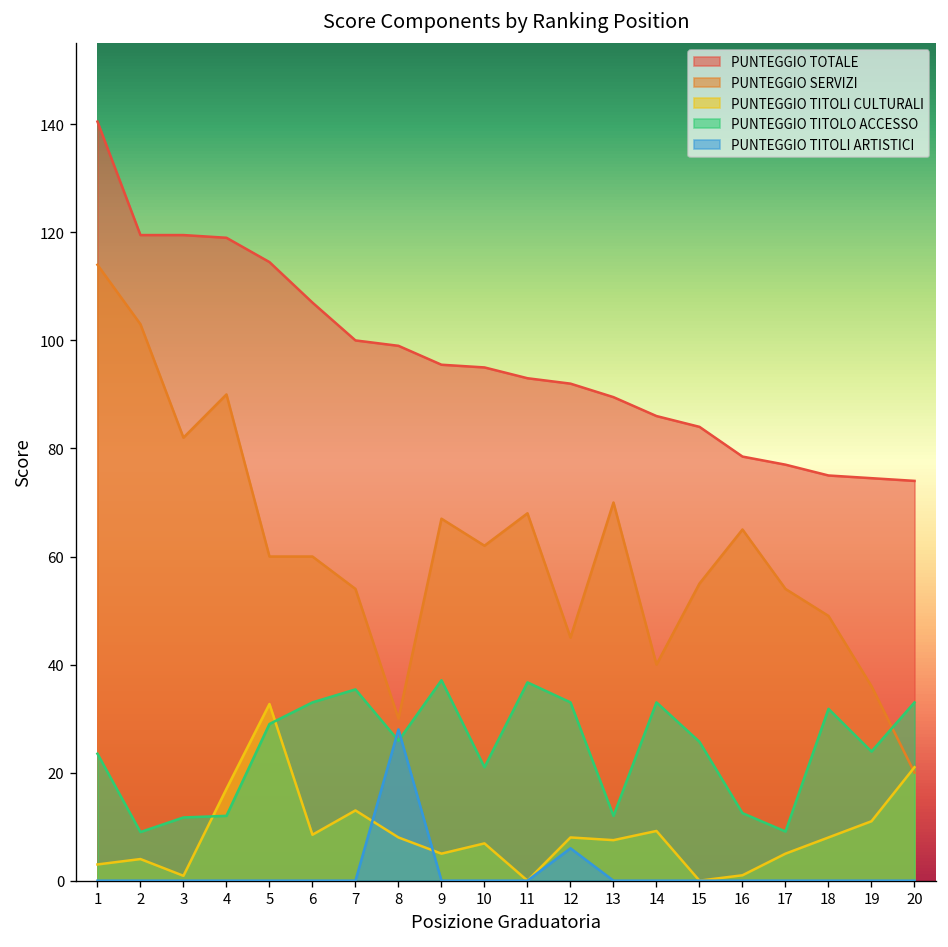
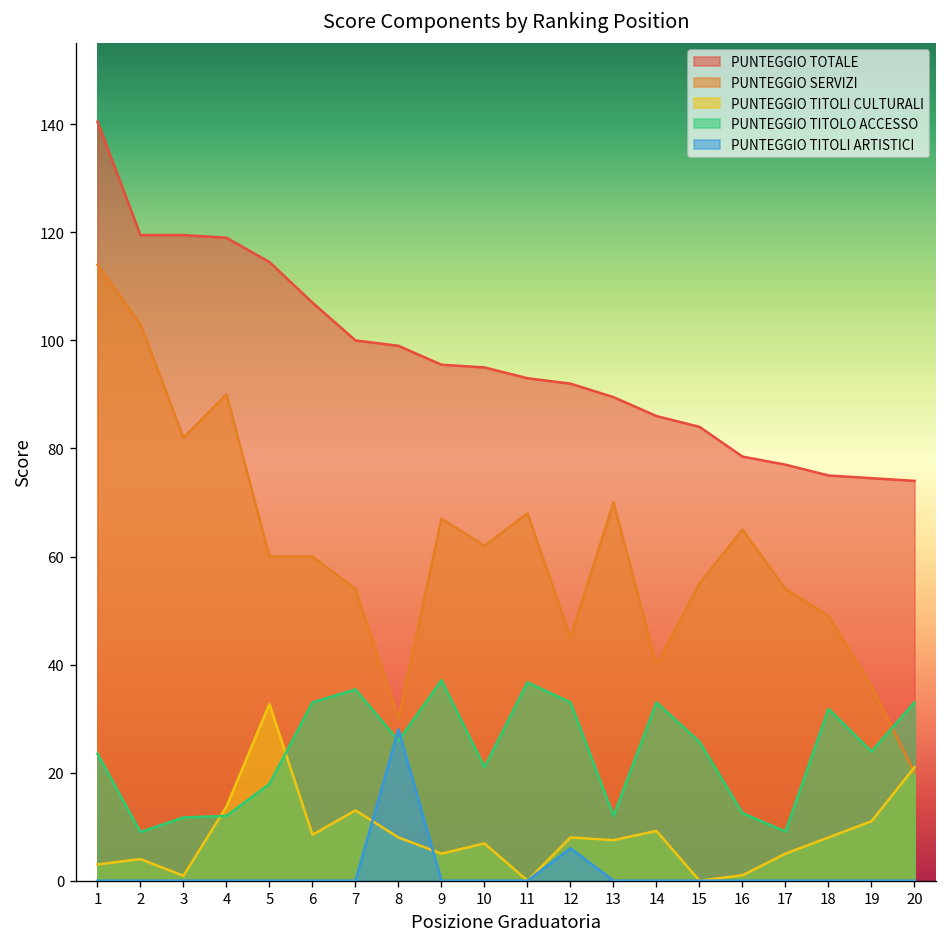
  {
    "PUNTEGGIO TITOLI CULTURALI": {
      "1": 3,
      "2": 4,
      "3": 1,
-     "4": 17,
+     "4": 14,
      "5": 33,
      "6": 9,
      "7": 13,
      "8": 8,
      "9": 5,
      "10": 7,
      "12": 8,
      "13": 8,
      "14": 9,
      "16": 1,
      "17": 5,
      "18": 8,
      "19": 11,
      "20": 21
    },
    "PUNTEGGIO TITOLO ACCESSO": {
      "1": 24,
      "2": 9,
      "3": 12,
      "4": 12,
-     "5": 29,
+     "5": 18,
      "6": 33,
      "7": 35,
      "8": 26,
      "9": 37,
      "10": 21,
      "11": 37,
      "12": 33,
      "13": 12,
      "14": 33,
      "15": 26,
      "16": 13,
      "17": 9,
      "18": 32,
      "19": 24,
      "20": 33
    },
    "PUNTEGGIO TITOLI ARTISTICI": {
      "1": 0,
      "2": 0,
      "3": 0,
      "4": 0,
      "5": 0,
      "6": 0,
      "7": 0,
      "8": 28,
      "9": 0,
      "10": 0,
      "12": 6,
      "13": 0,
      "14": 0,
      "16": 0,
      "17": 0,
      "18": 0,
      "19": 0,
      "20": 0
    }
  }
